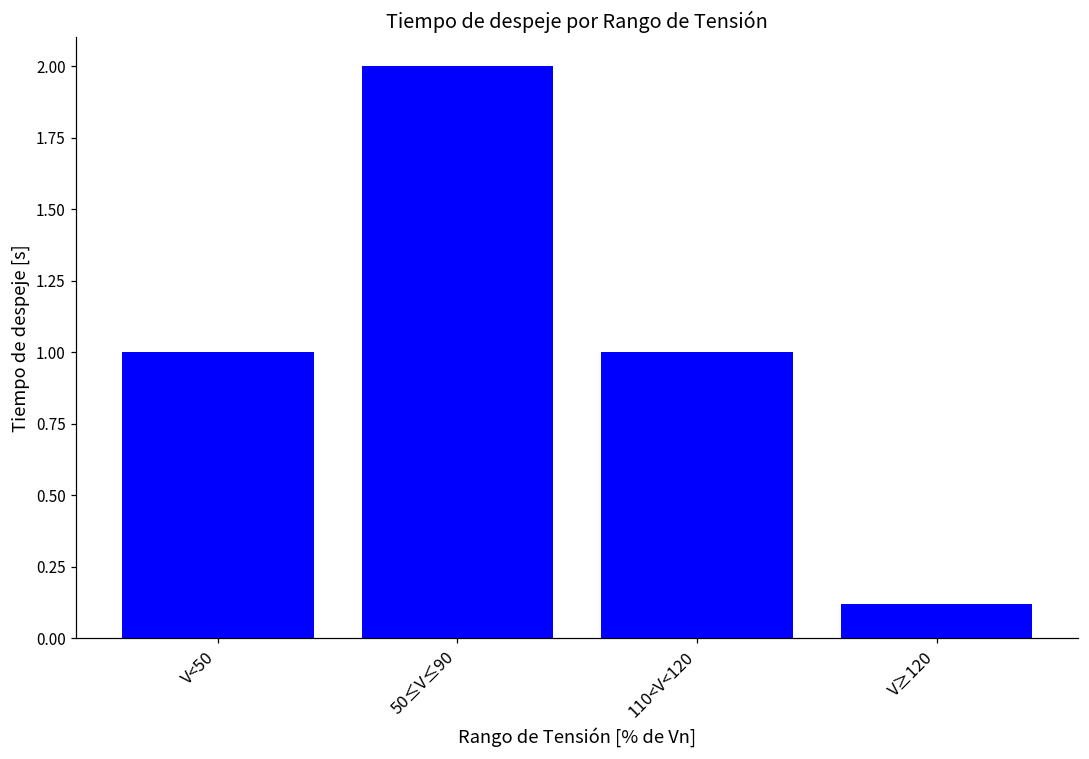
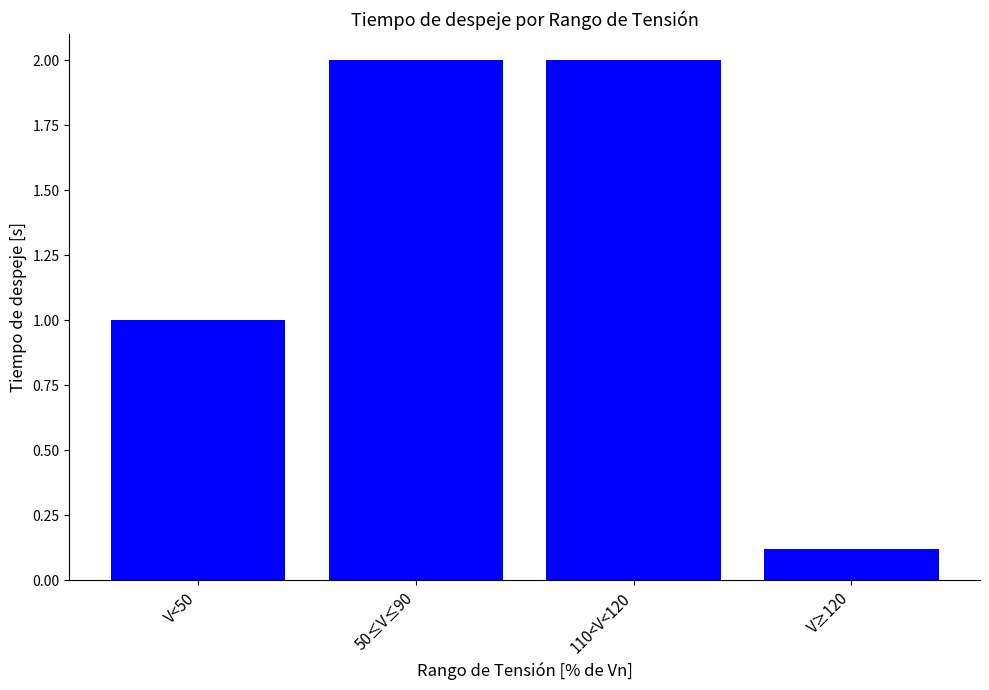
  {
    "V<50": 1,
    "50≤V≤90": 2,
-   "110<V<120": 1,
+   "110<V<120": 2,
    "V≥120": 0.12
  }
